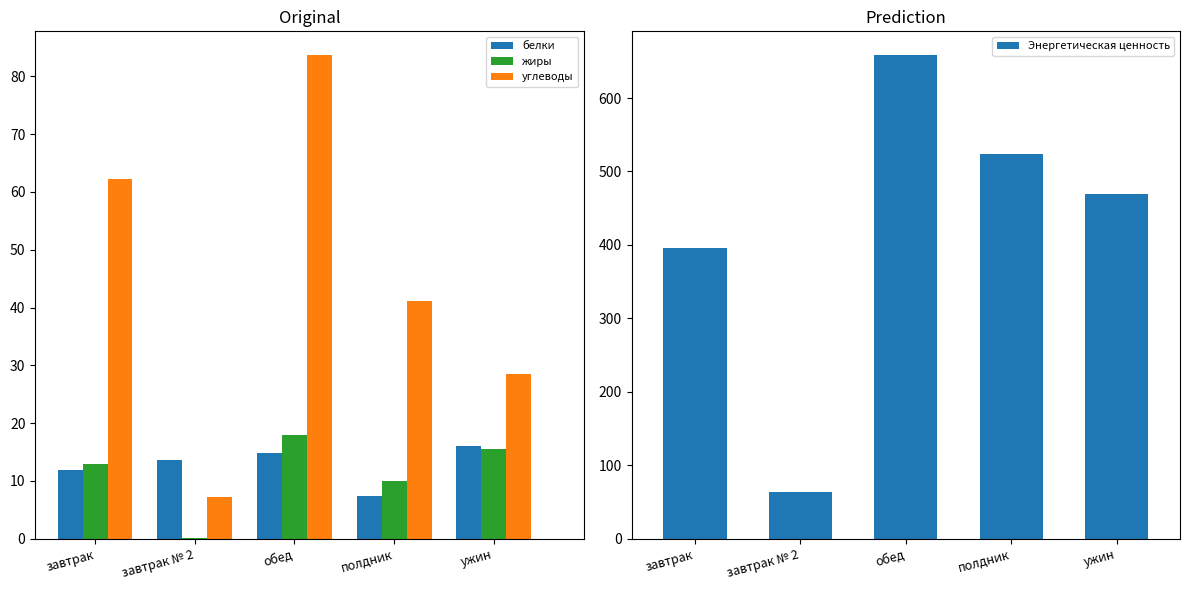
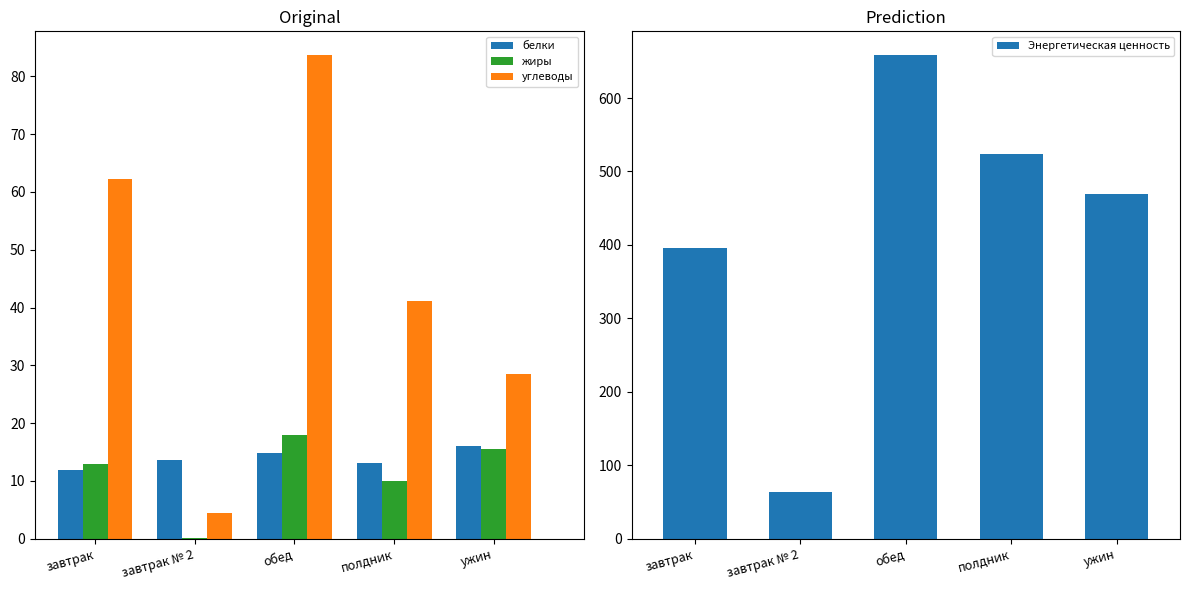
  {
    "Original": {
      "белки": {
        "завтрак": 12,
        "завтрак № 2": 14,
        "обед": 15,
-       "полдник": 7,
+       "полдник": 13,
        "ужин": 16
      },
      "жиры": {
        "завтрак": 13,
        "обед": 18,
        "полдник": 10,
        "ужин": 15
      },
      "углеводы": {
        "завтрак": 62,
-       "завтрак № 2": 7,
+       "завтрак № 2": 4,
        "обед": 84,
        "полдник": 41,
        "ужин": 28
      }
    },
    "Prediction": {
      "завтрак": 400,
      "завтрак № 2": 60,
      "обед": 660,
      "полдник": 520,
      "ужин": 470
    }
  }
